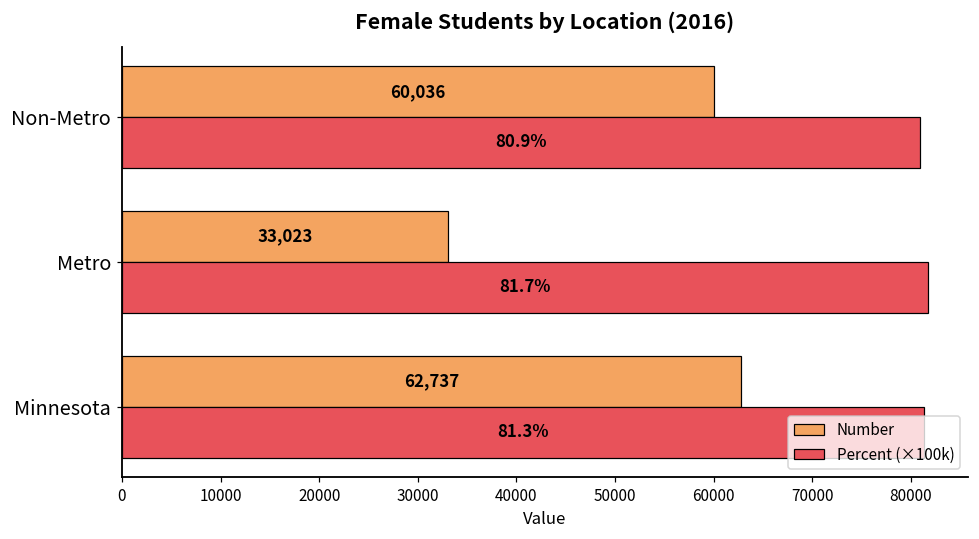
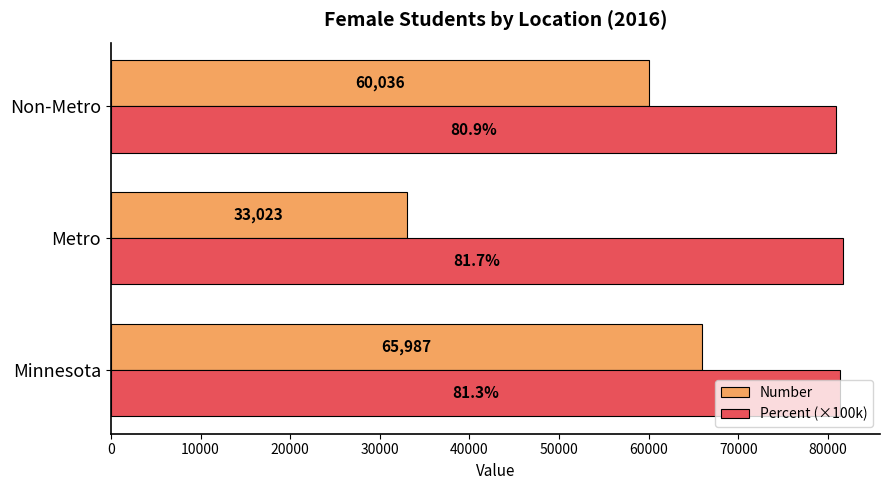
  {
    "Number": {
      "Non-Metro": "60,036",
      "Metro": "33,023",
-     "Minnesota": "62,737"
+     "Minnesota": "65,987"
    },
    "Percent (×100k)": {
      "Non-Metro": "80.9%",
      "Metro": "81.7%"
    }
  }
